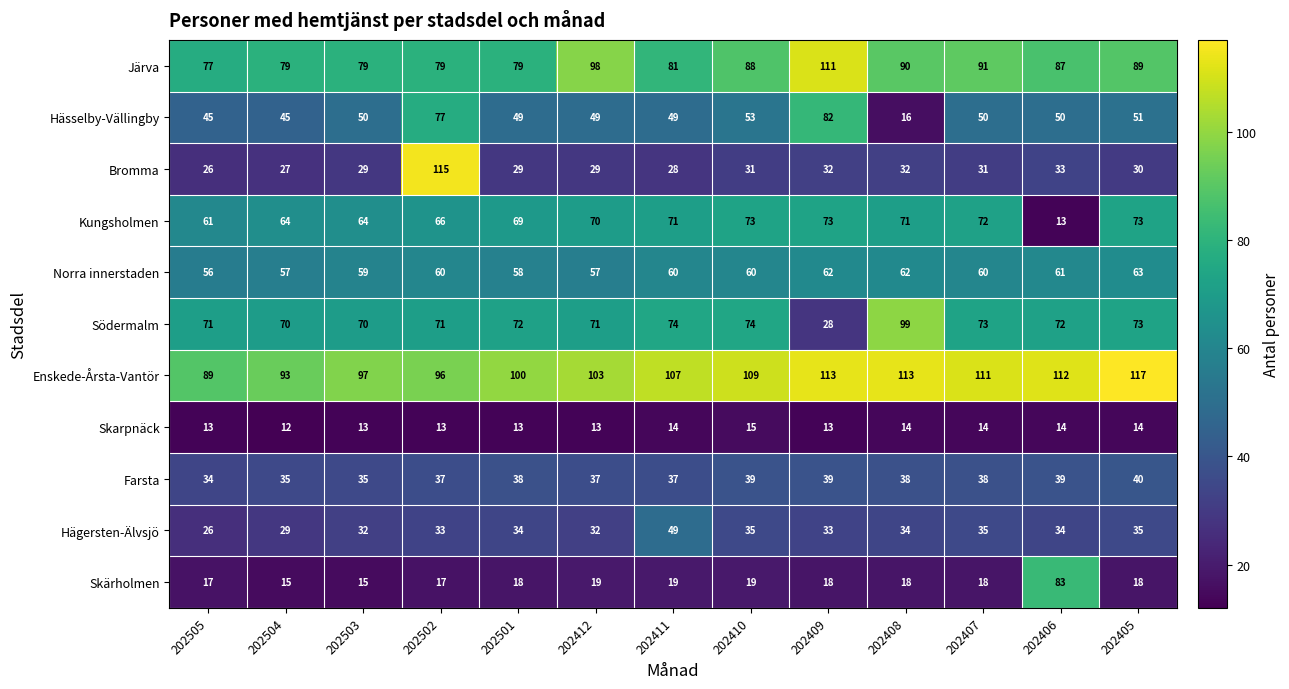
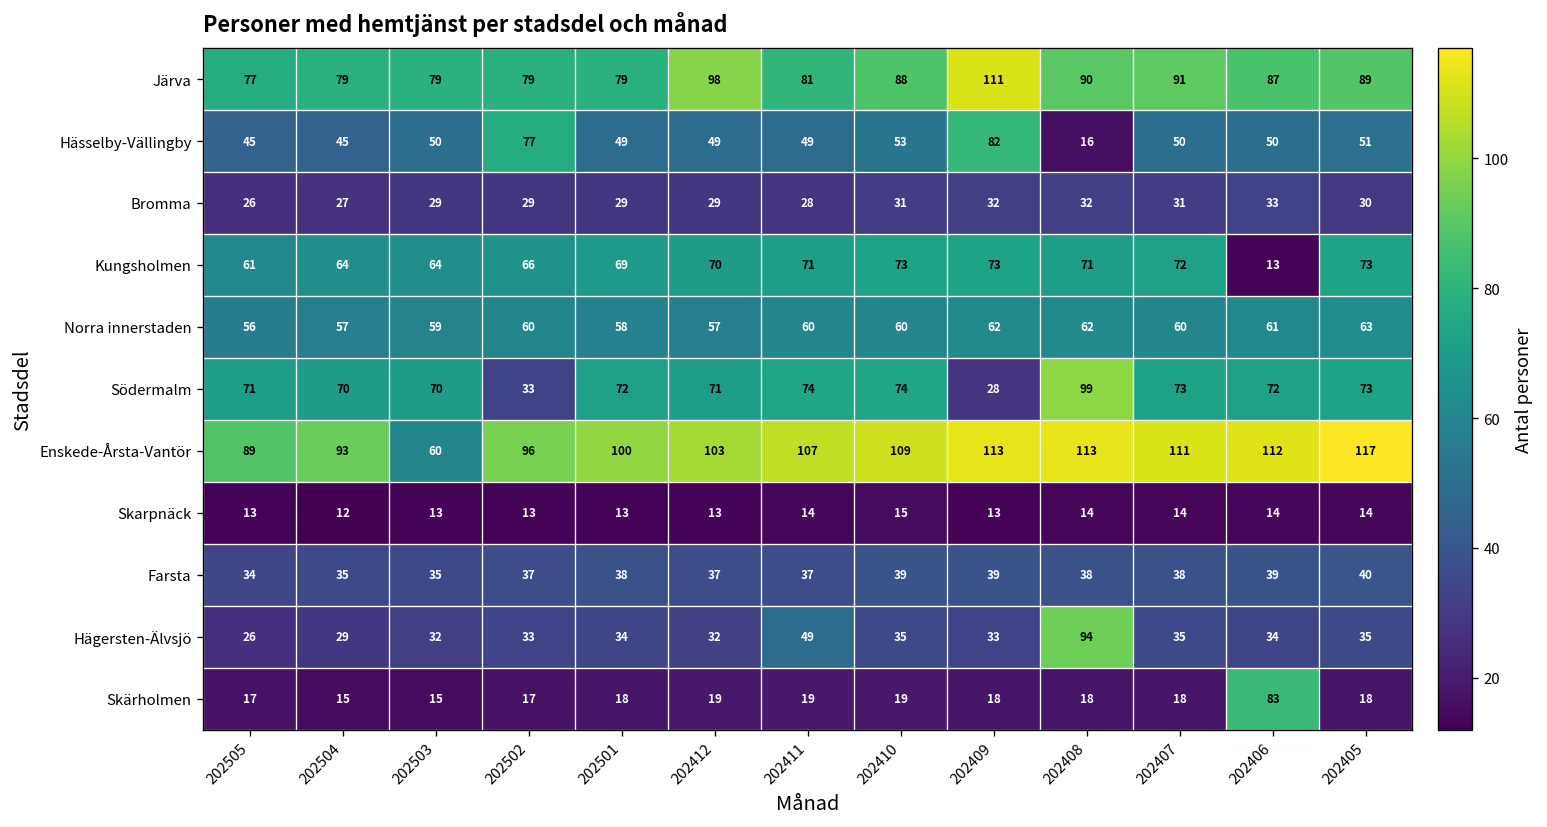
  {
    "Järva": {
      "202505": 77,
      "202504": 79,
      "202503": 79,
      "202502": 79,
      "202501": 79,
      "202412": 98,
      "202411": 81,
      "202410": 88,
      "202409": 111,
      "202408": 90,
      "202407": 91,
      "202406": 87,
      "202405": 89
    },
    "Hässelby-Vällingby": {
      "202505": 45,
      "202504": 45,
      "202503": 50,
      "202502": 77,
      "202501": 49,
      "202412": 49,
      "202411": 49,
      "202410": 53,
      "202409": 82,
      "202408": 16,
      "202407": 50,
      "202406": 50,
      "202405": 51
    },
    "Bromma": {
      "202505": 26,
      "202504": 27,
      "202503": 29,
-     "202502": 115,
+     "202502": 29,
      "202501": 29,
      "202412": 29,
      "202411": 28,
      "202410": 31,
      "202409": 32,
      "202408": 32,
      "202407": 31,
      "202406": 33,
      "202405": 30
    },
    "Kungsholmen": {
      "202505": 61,
      "202504": 64,
      "202503": 64,
      "202502": 66,
      "202501": 69,
      "202412": 70,
      "202411": 71,
      "202410": 73,
      "202409": 73,
      "202408": 71,
      "202407": 72,
      "202406": 13,
      "202405": 73
    },
    "Norra innerstaden": {
      "202505": 56,
      "202504": 57,
      "202503": 59,
      "202502": 60,
      "202501": 58,
      "202412": 57,
      "202411": 60,
      "202410": 60,
      "202409": 62,
      "202408": 62,
      "202407": 60,
      "202406": 61,
      "202405": 63
    },
    "Södermalm": {
      "202505": 71,
      "202504": 70,
      "202503": 70,
-     "202502": 71,
+     "202502": 33,
      "202501": 72,
      "202412": 71,
      "202411": 74,
      "202410": 74,
      "202409": 28,
      "202408": 99,
      "202407": 73,
      "202406": 72,
      "202405": 73
    },
    "Enskede-Årsta-Vantör": {
      "202505": 89,
      "202504": 93,
-     "202503": 97,
+     "202503": 60,
      "202502": 96,
      "202501": 100,
      "202412": 103,
      "202411": 107,
      "202410": 109,
      "202409": 113,
      "202408": 113,
      "202407": 111,
      "202406": 112,
      "202405": 117
    },
    "Skarpnäck": {
      "202505": 13,
      "202504": 12,
      "202503": 13,
      "202502": 13,
      "202501": 13,
      "202412": 13,
      "202411": 14,
      "202410": 15,
      "202409": 13,
      "202408": 14,
      "202407": 14,
      "202406": 14,
      "202405": 14
    },
    "Farsta": {
      "202505": 34,
      "202504": 35,
      "202503": 35,
      "202502": 37,
      "202501": 38,
      "202412": 37,
      "202411": 37,
      "202410": 39,
      "202409": 39,
      "202408": 38,
      "202407": 38,
      "202406": 39,
      "202405": 40
    },
    "Hägersten-Älvsjö": {
      "202505": 26,
      "202504": 29,
      "202503": 32,
      "202502": 33,
      "202501": 34,
      "202412": 32,
      "202411": 49,
      "202410": 35,
      "202409": 33,
-     "202408": 34,
+     "202408": 94,
      "202407": 35,
      "202406": 34,
      "202405": 35
    },
    "Skärholmen": {
      "202505": 17,
      "202504": 15,
      "202503": 15,
      "202502": 17,
      "202501": 18,
      "202412": 19,
      "202411": 19,
      "202410": 19,
      "202409": 18,
      "202408": 18,
      "202407": 18,
      "202406": 83,
      "202405": 18
    }
  }
